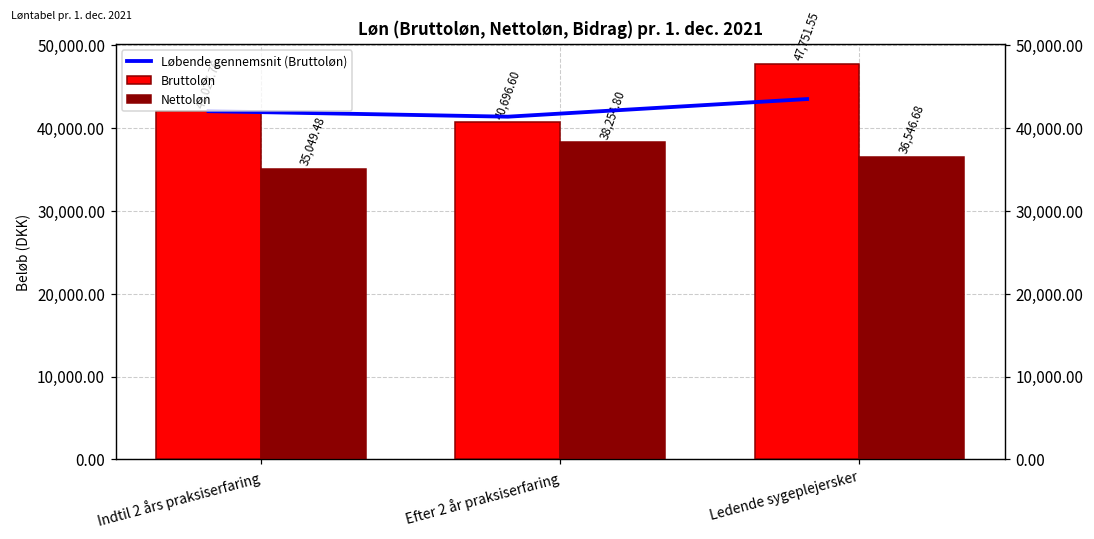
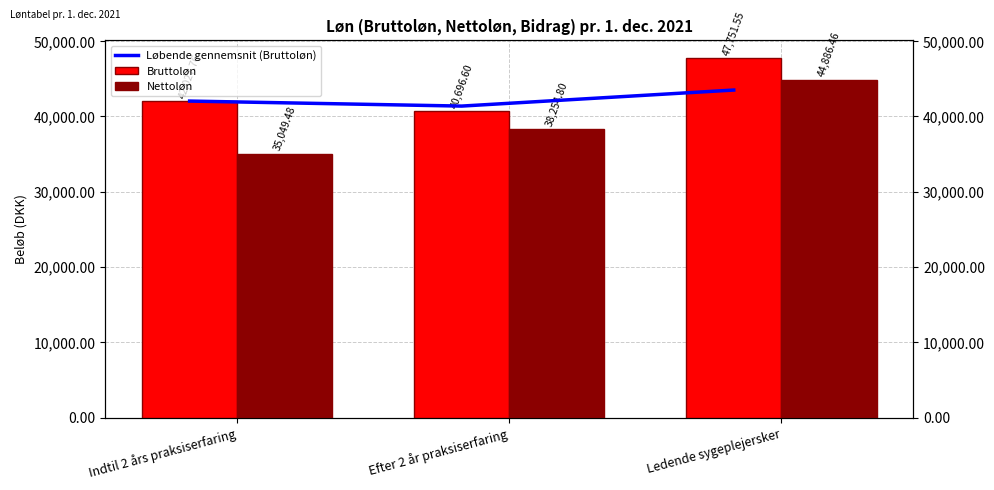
  {
    "Bruttoløn": {
      "Ledende sygeplejersker": "47,751.55"
    },
    "Nettoløn": {
      "Indtil 2 års praksiserfaring": "35,049.48",
      "Efter 2 år praksiserfaring": "38,254.80",
-     "Ledende sygeplejersker": "36,546.68"
+     "Ledende sygeplejersker": "44,886.46"
    }
  }
